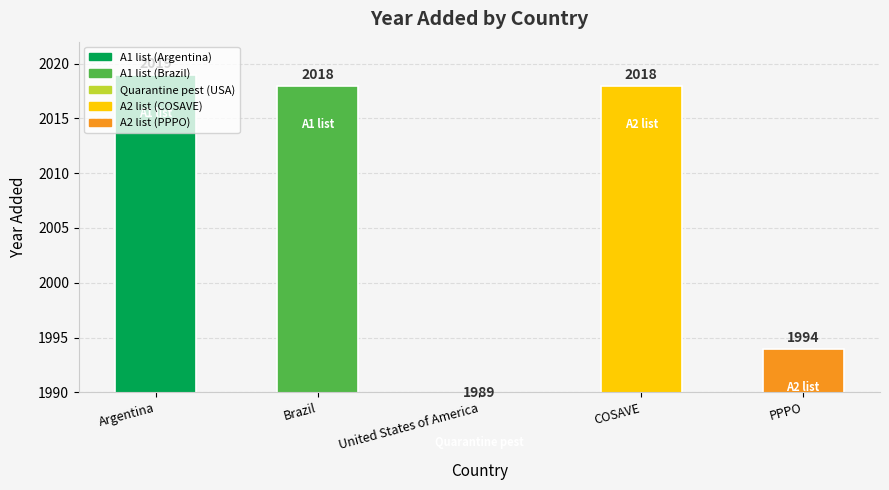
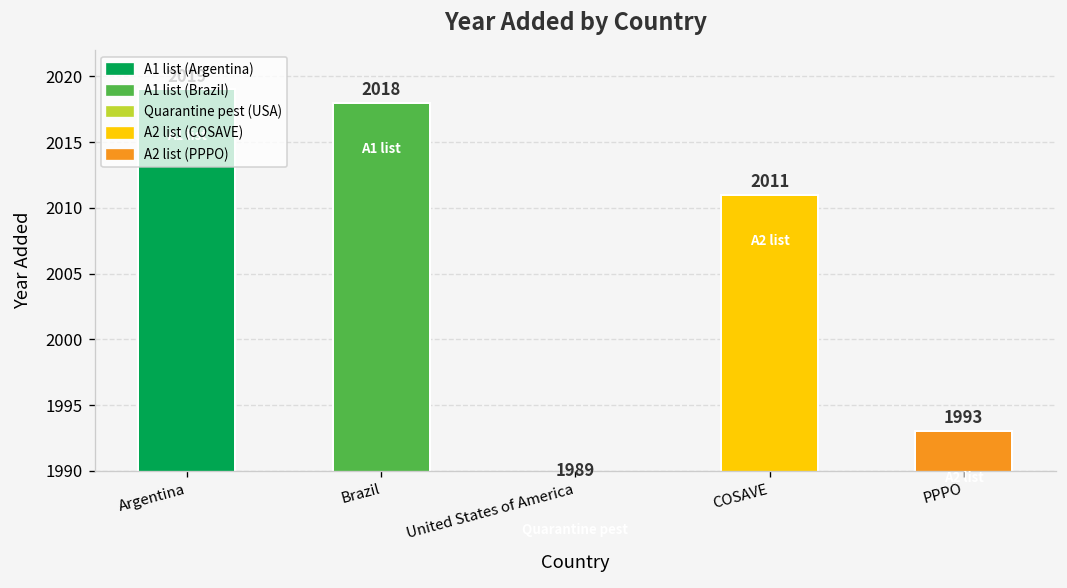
  {
    "Brazil": 2018,
-   "COSAVE": 2018,
-   "PPPO": 1994
+   "COSAVE": 2011,
+   "PPPO": 1993
  }
